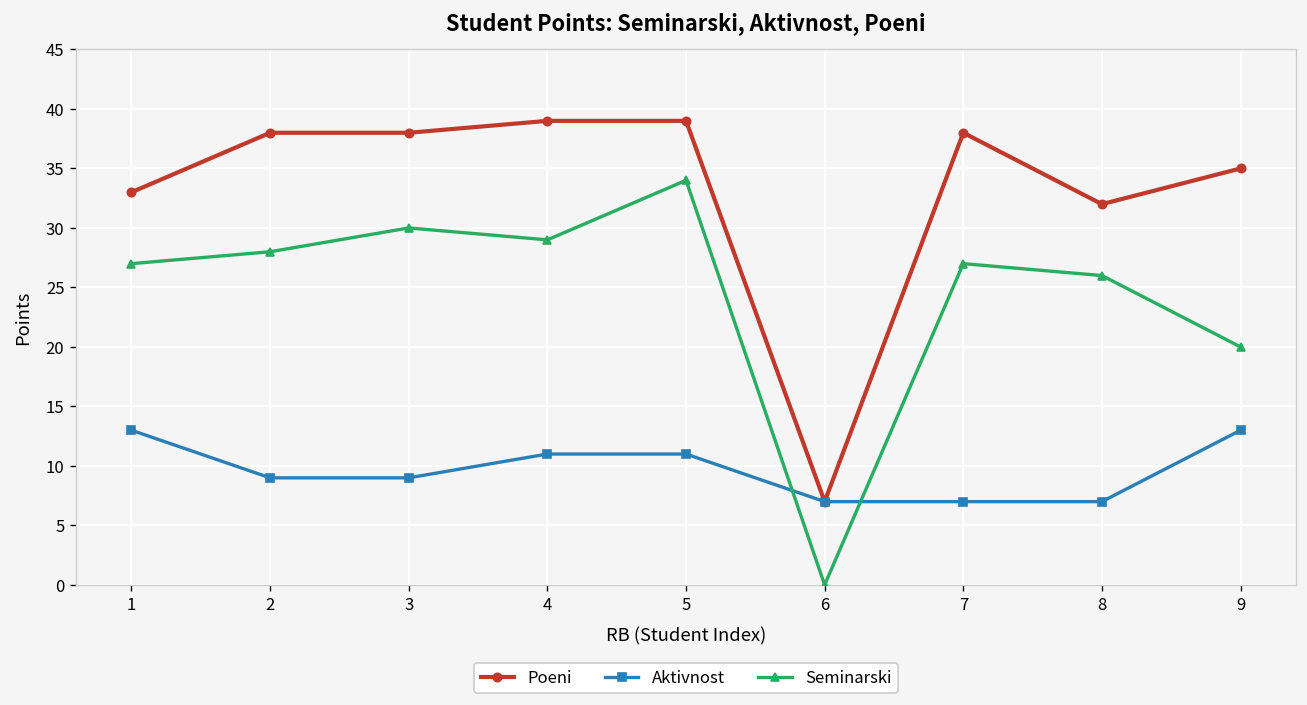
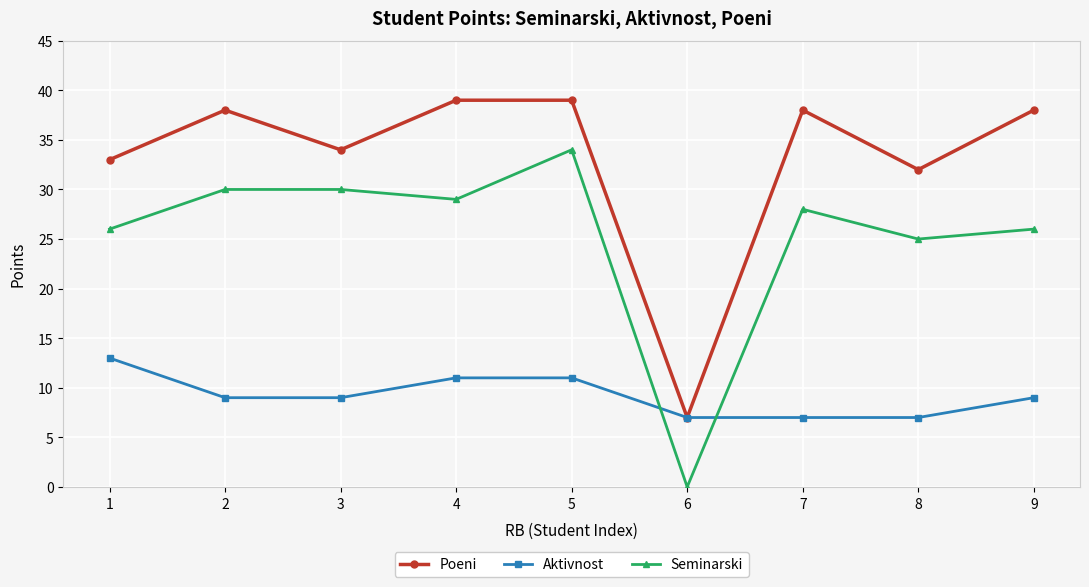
  {
    "Poeni": {
      "1": 33,
      "2": 38,
-     "3": 38,
+     "3": 34,
      "4": 39,
      "5": 39,
      "7": 38,
      "8": 32,
-     "9": 35
+     "9": 38
    },
    "Aktivnost": {
      "1": 13,
      "2": 9,
      "3": 9,
      "4": 11,
      "5": 11,
      "7": 7,
      "8": 7,
-     "9": 13
+     "9": 9
    },
    "Seminarski": {
-     "1": 27,
-     "2": 28,
+     "1": 26,
+     "2": 30,
      "3": 30,
      "4": 29,
      "5": 34,
      "6": 0,
-     "7": 27,
-     "8": 26,
-     "9": 20
+     "7": 28,
+     "8": 25,
+     "9": 26
    }
  }
